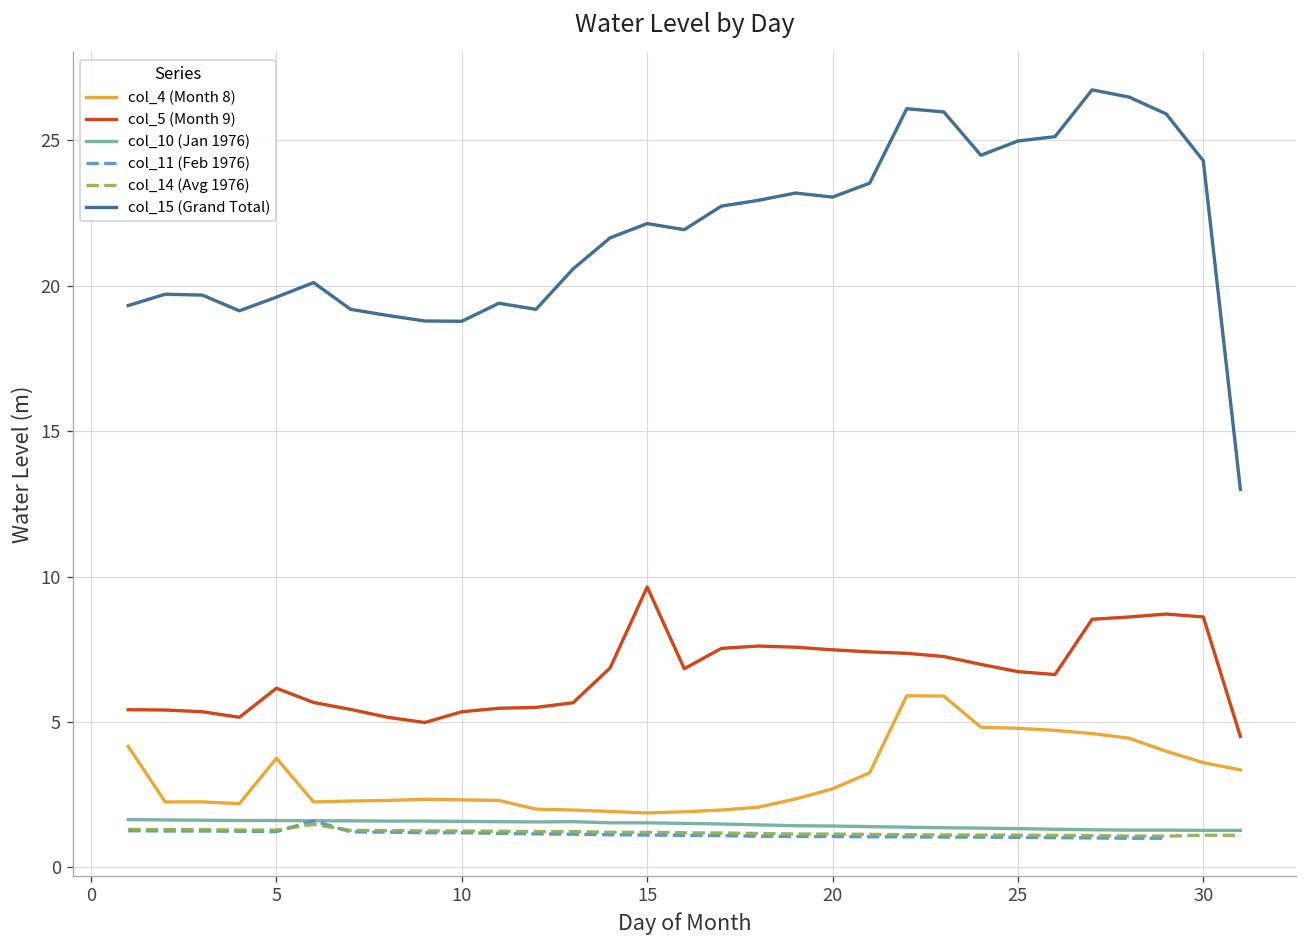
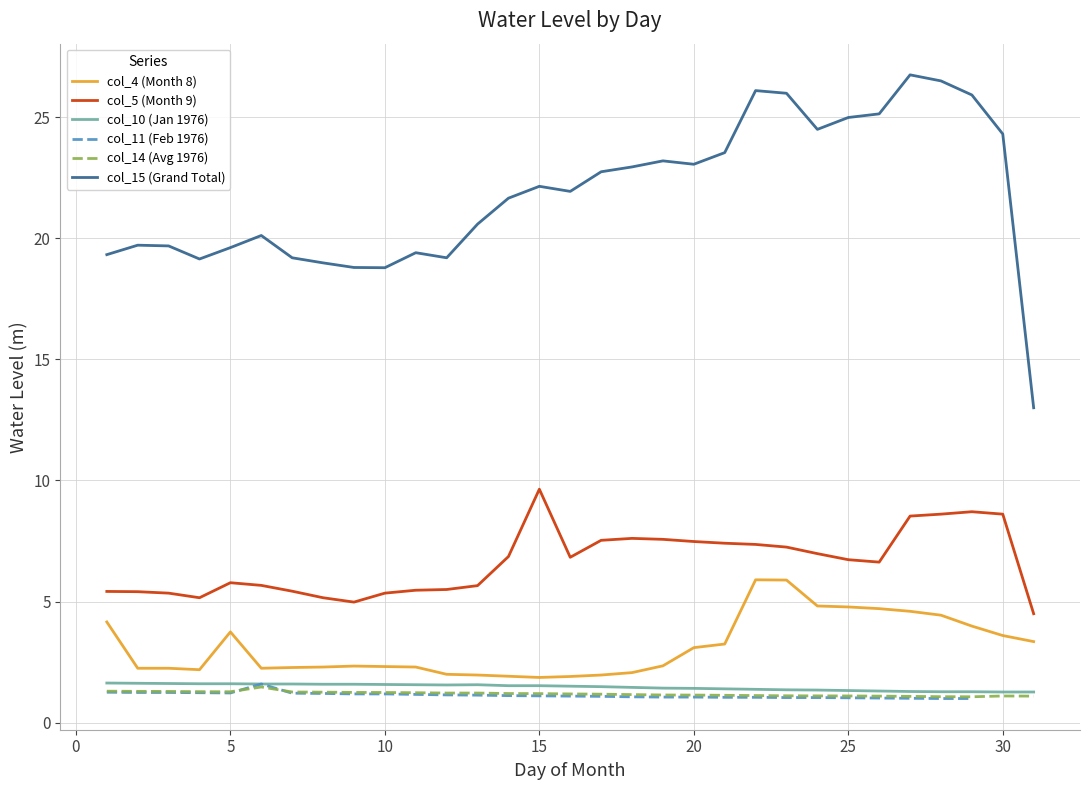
  {
    "col_4 (Month 8)": {
      "5": 3.8,
      "10": 2.3,
      "15": 1.9,
-     "20": 2.7,
+     "20": 3.1,
      "25": 4.8,
      "30": 3.6
    },
    "col_5 (Month 9)": {
-     "5": 6.2,
+     "5": 5.8,
      "10": 5.4,
      "15": 9.6,
      "20": 7.5,
      "25": 6.7,
      "30": 8.6
    },
    "col_14 (Avg 1976)": {
      "30": 1.1
    },
    "col_15 (Grand Total)": {
      "5": 19.6,
      "10": 18.8,
      "15": 22.1,
      "20": 23.1,
      "25": 25.0,
      "30": 24.3
    }
  }
